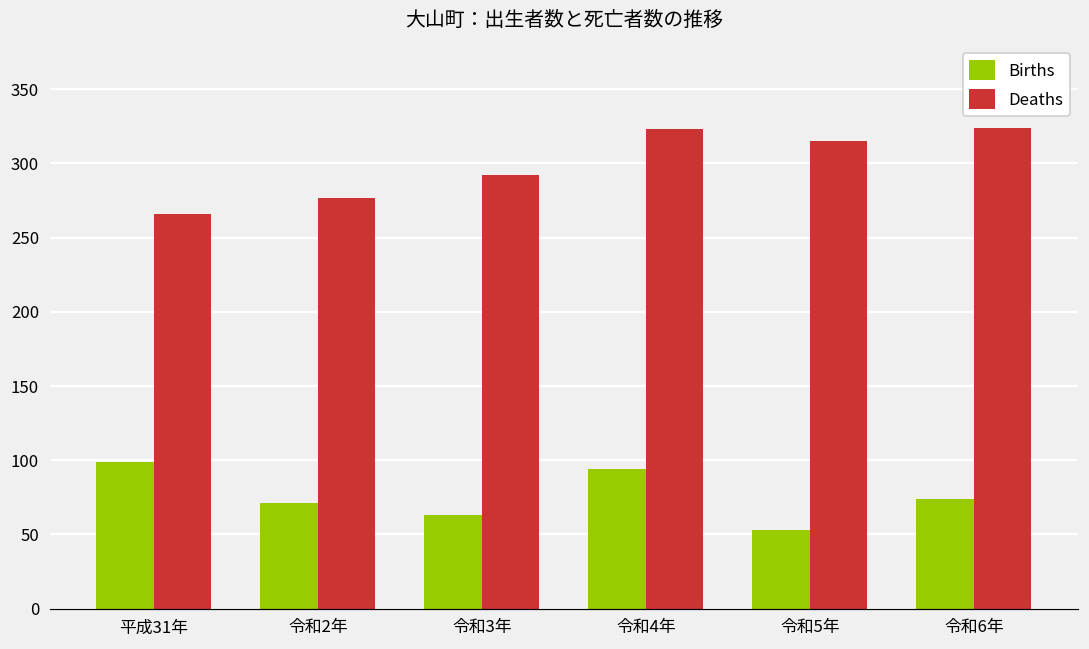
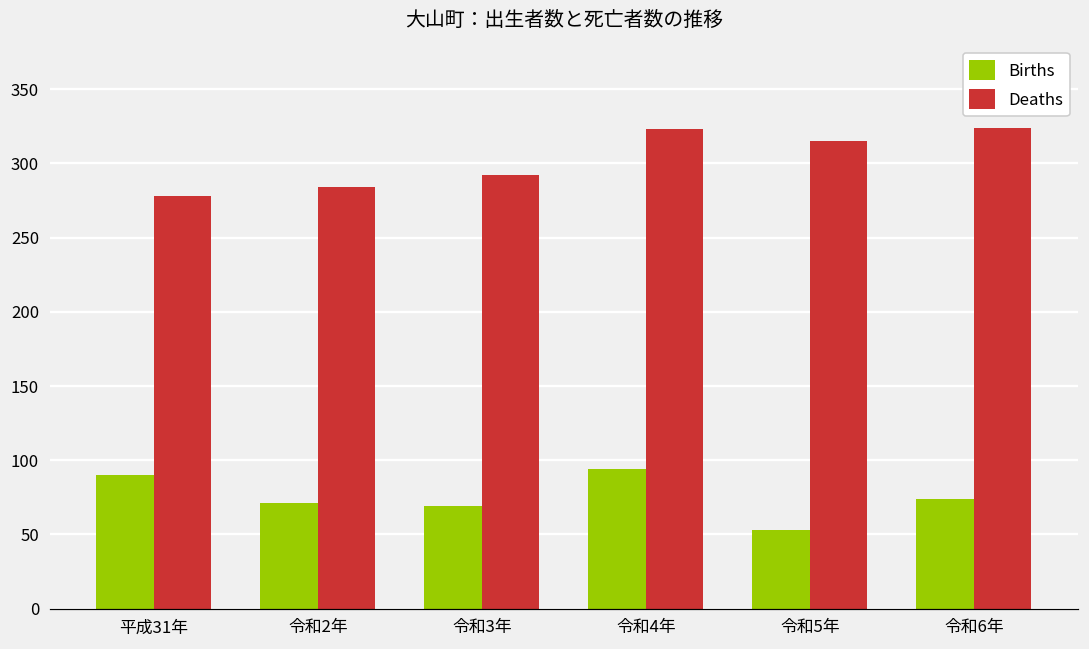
  {
    "Births": {
-     "平成31年": 99,
+     "平成31年": 90,
      "令和2年": 71,
-     "令和3年": 63,
+     "令和3年": 69,
      "令和4年": 94,
      "令和5年": 53,
      "令和6年": 74
    },
    "Deaths": {
-     "平成31年": 266,
-     "令和2年": 277,
+     "平成31年": 278,
+     "令和2年": 284,
      "令和3年": 292,
      "令和4年": 323,
      "令和5年": 315,
      "令和6年": 324
    }
  }
